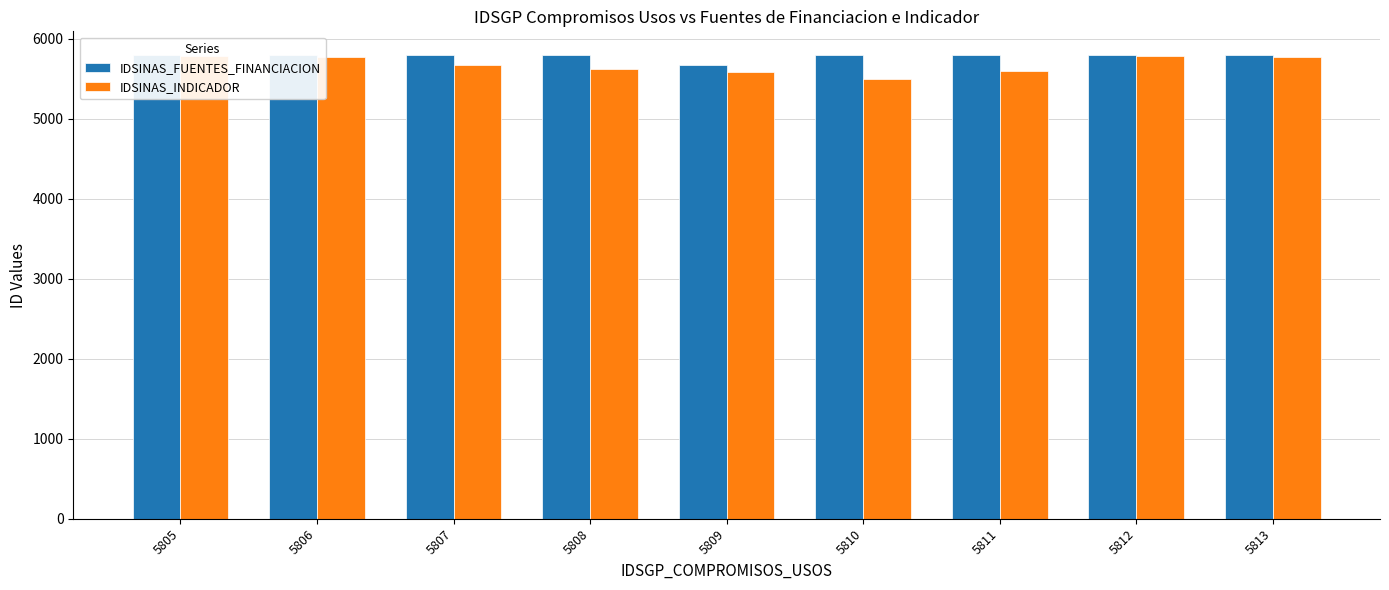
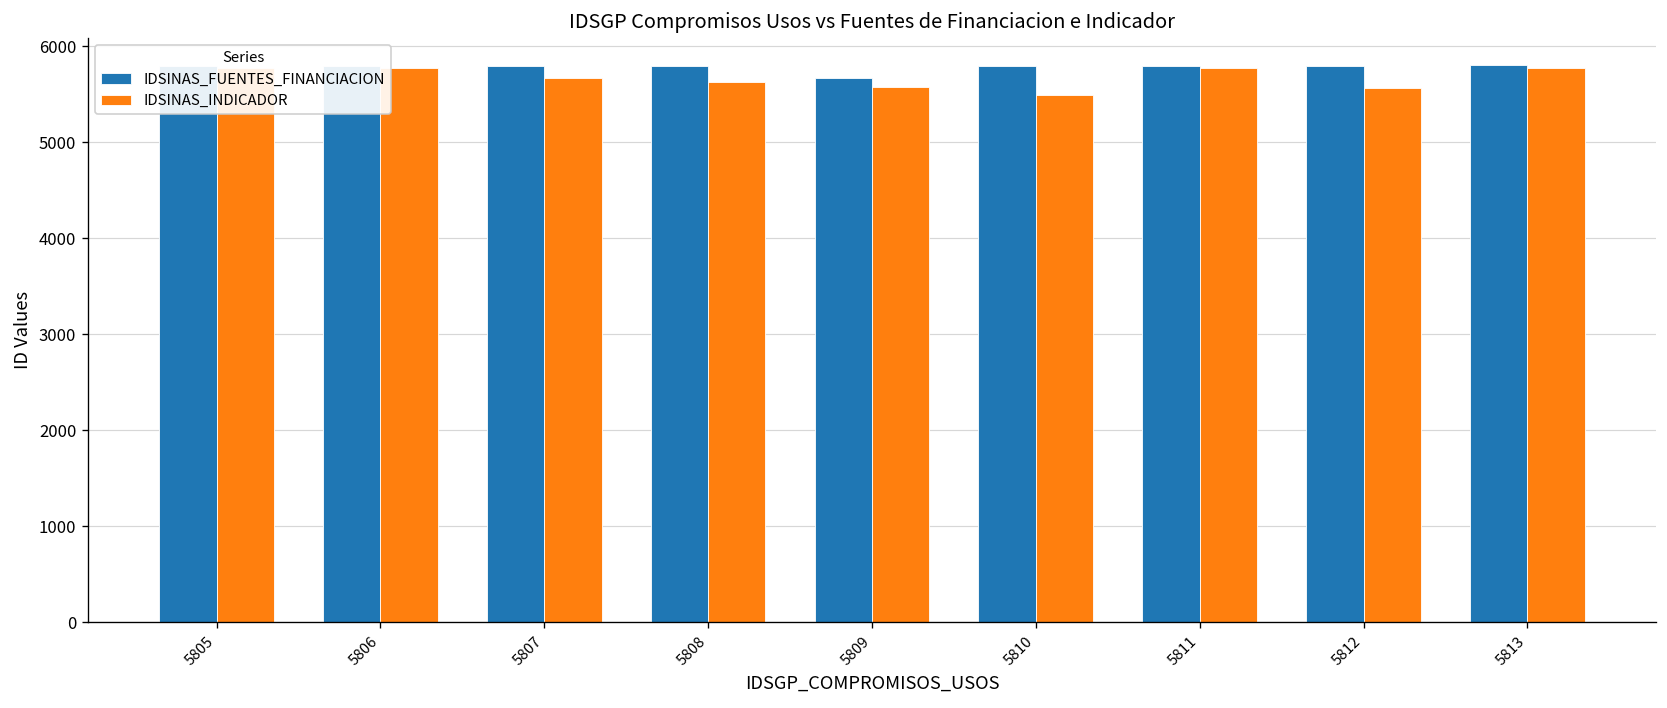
  {
    "IDSINAS_FUENTES_FINANCIACION": {
      "5807": 5800,
      "5808": 5800,
      "5809": 5700,
      "5810": 5800,
      "5811": 5800,
      "5812": 5800,
      "5813": 5800
    },
    "IDSINAS_INDICADOR": {
      "5806": 5800,
      "5807": 5700,
      "5808": 5600,
      "5809": 5600,
      "5810": 5500,
-     "5811": 5600,
-     "5812": 5800,
+     "5811": 5800,
+     "5812": 5600,
      "5813": 5800
    }
  }
